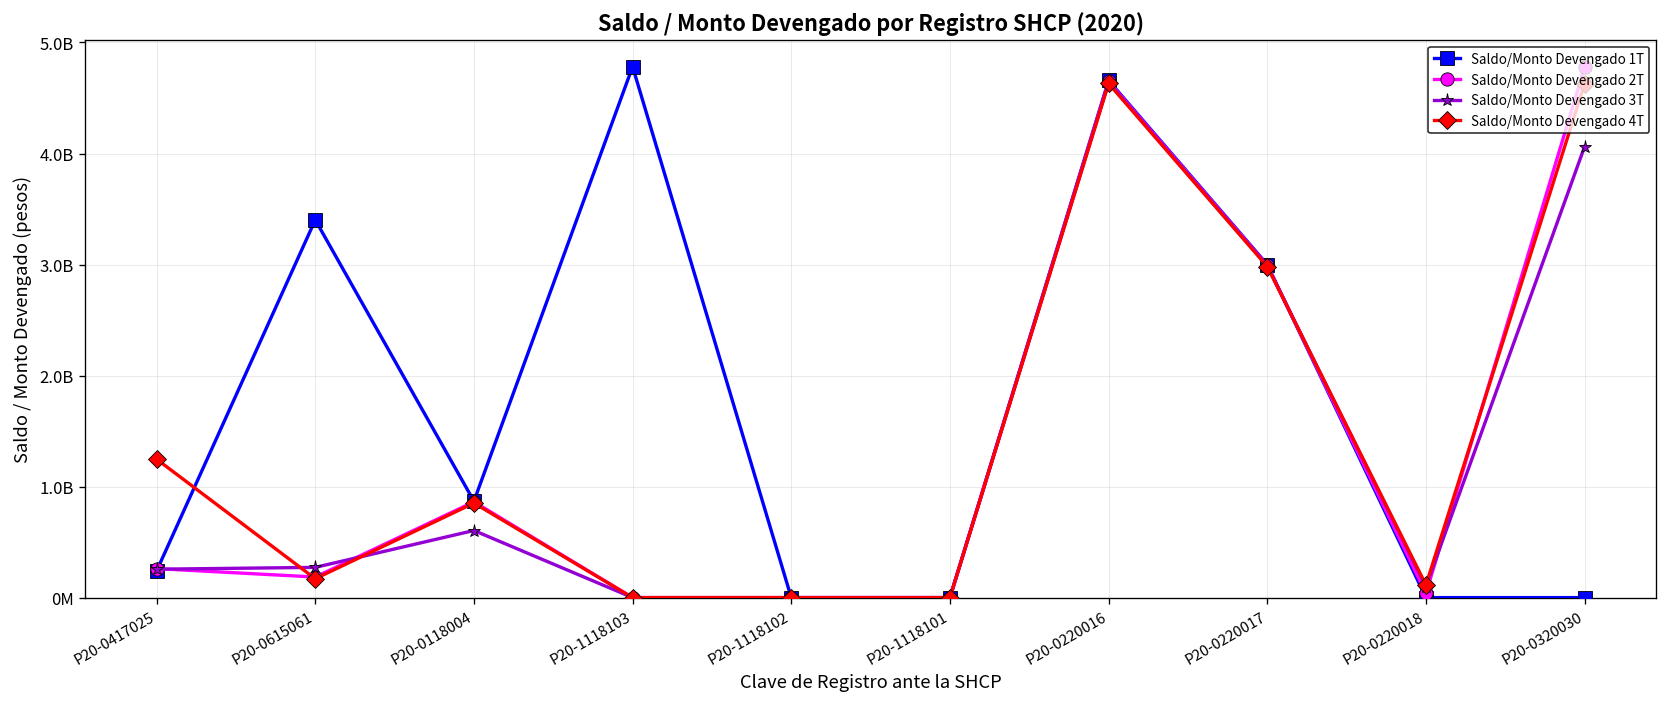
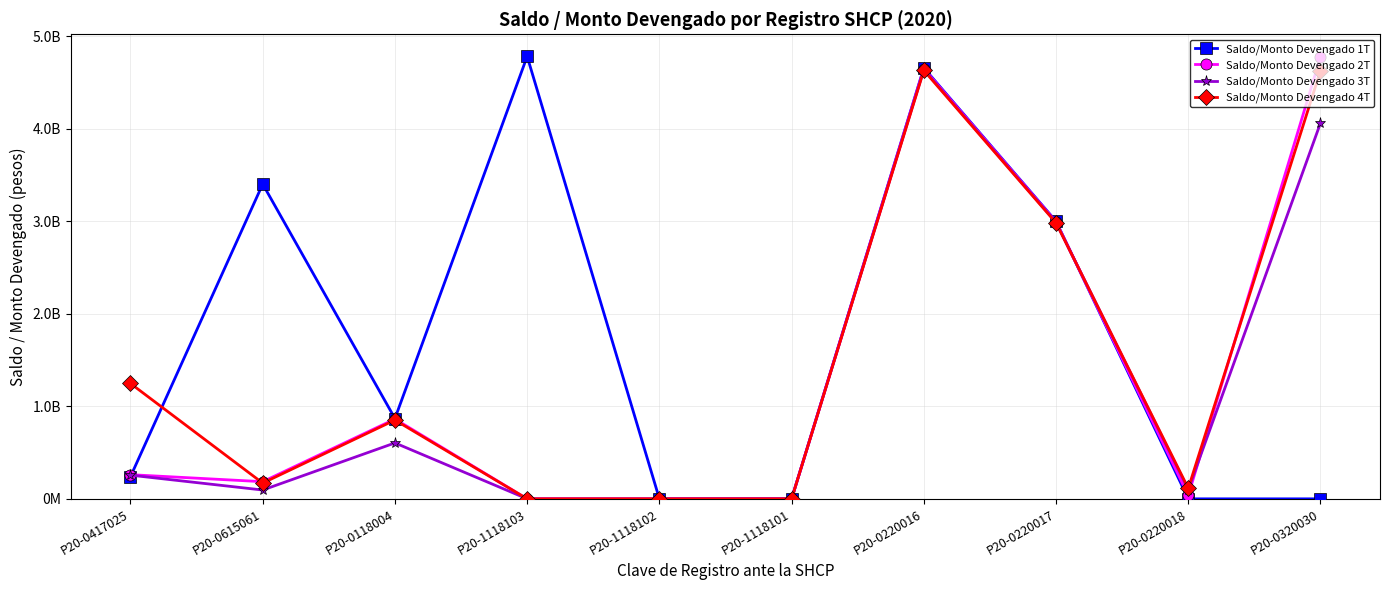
  {
    "Saldo/Monto Devengado 1T": {
      "P20-0615061": 3400000000,
      "P20-1118103": 4800000000,
      "P20-0220018": 0,
      "P20-0320030": 0
    },
    "Saldo/Monto Devengado 2T": {
      "P20-0220018": 0
    },
    "Saldo/Monto Devengado 3T": {
-     "P20-0615061": 300000000,
+     "P20-0615061": 100000000,
      "P20-0118004": 600000000,
      "P20-0320030": 4100000000
    },
    "Saldo/Monto Devengado 4T": {
      "P20-0417025": 1200000000
    }
  }
